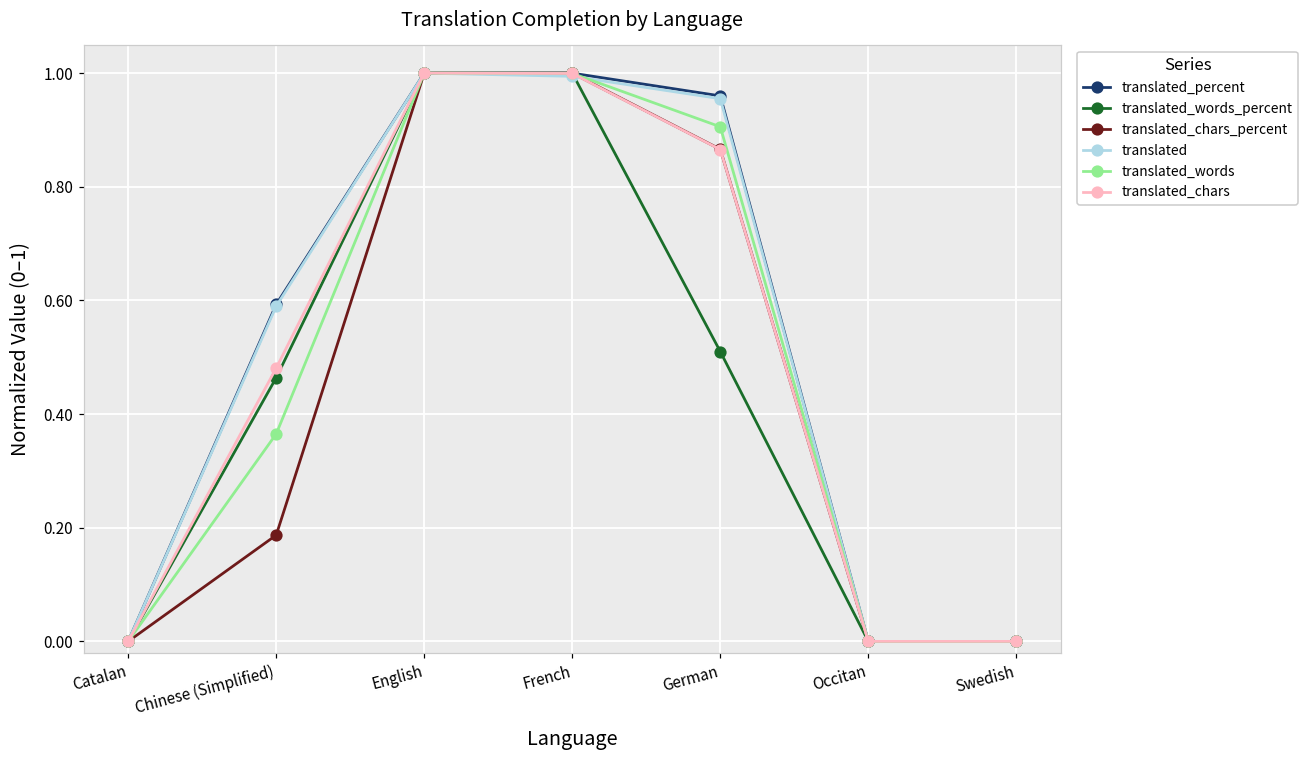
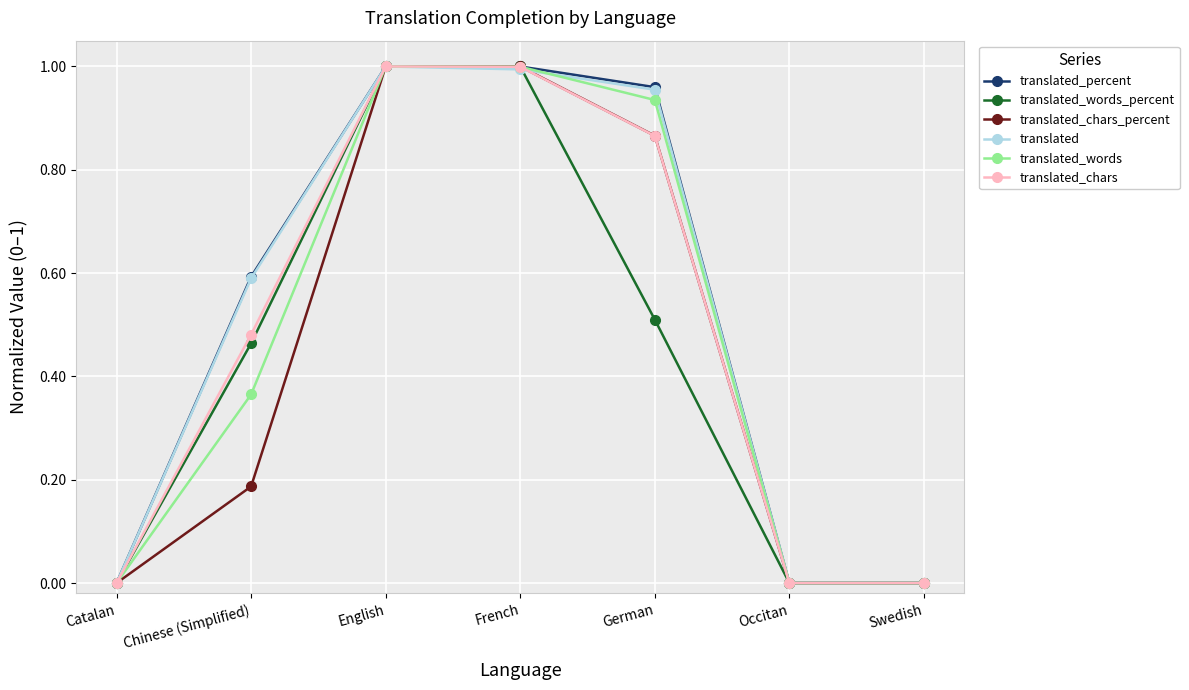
  {
    "translated_words_percent": {
      "Chinese (Simplified)": 0.46,
      "German": 0.51
    },
    "translated_chars_percent": {
      "Chinese (Simplified)": 0.19
    },
    "translated": {
      "French": 0.99
    },
    "translated_words": {
      "Chinese (Simplified)": 0.37,
-     "German": 0.91
+     "German": 0.94
    },
    "translated_chars": {
      "Chinese (Simplified)": 0.48
    }
  }
